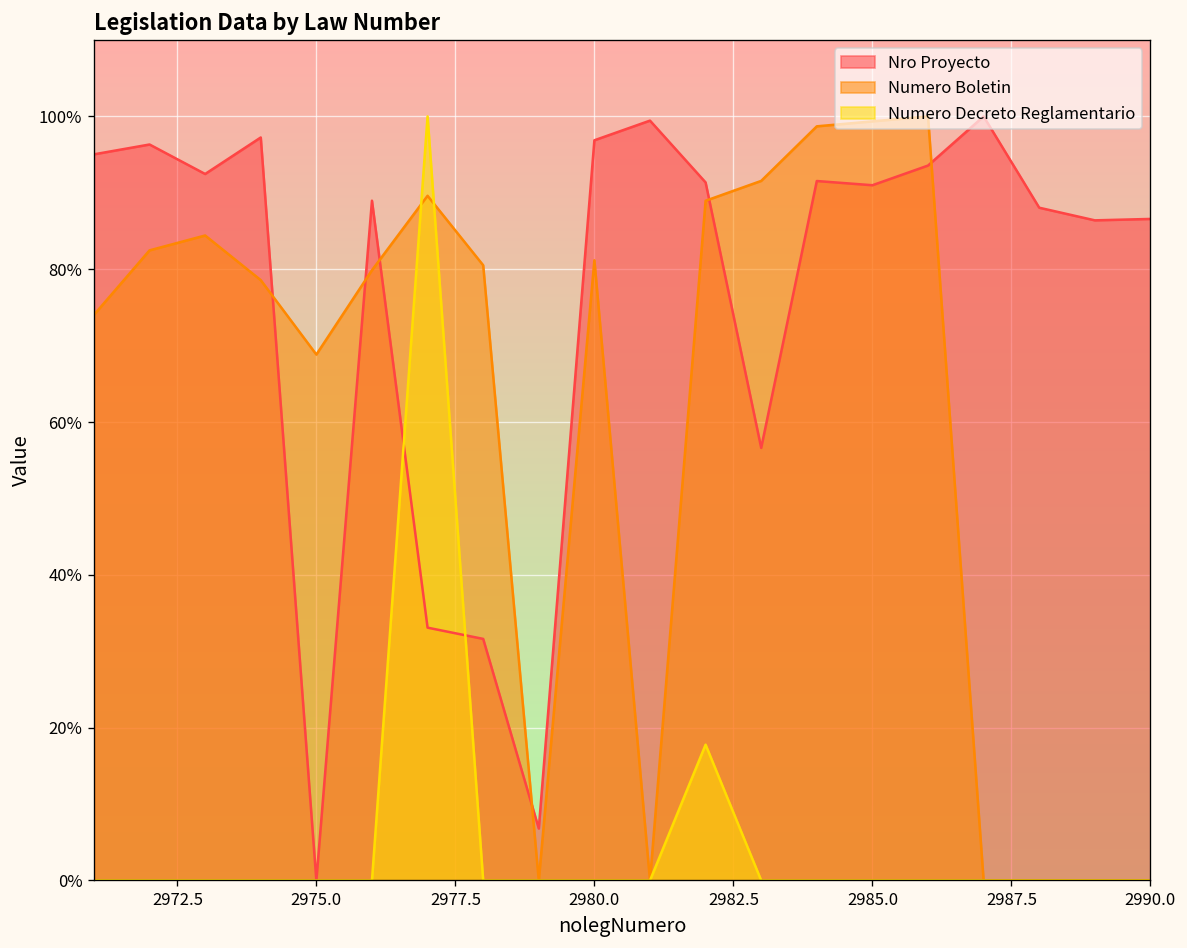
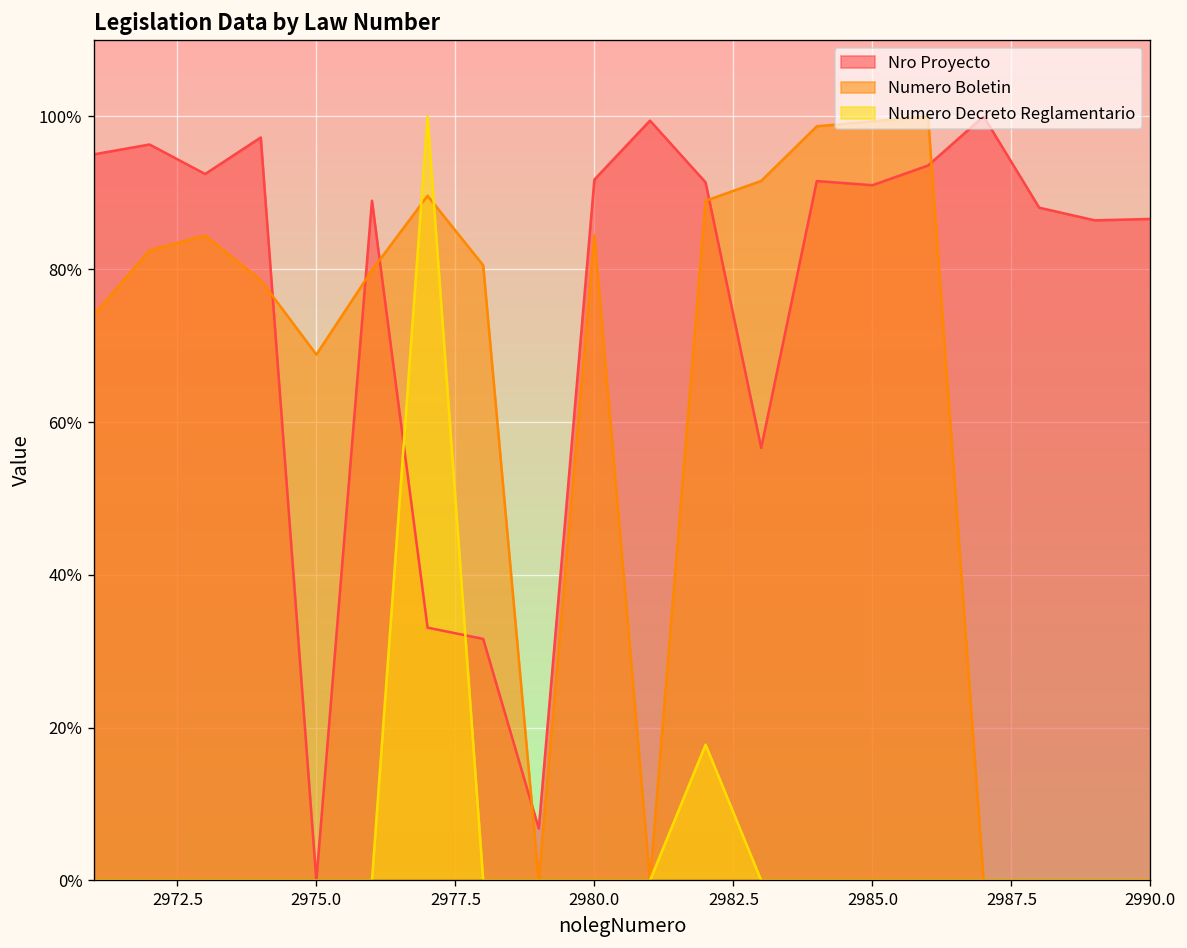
  {
    "Nro Proyecto": {
-     "2980.0": "97%",
+     "2980.0": "92%",
      "2985.0": "91%",
      "2990.0": "87%"
    },
    "Numero Boletin": {
      "2975.0": "69%",
-     "2980.0": "81%"
+     "2980.0": "84%"
    },
    "Numero Decreto Reglamentario": {
      "2980.0": "0%",
      "2985.0": "0%"
    }
  }
